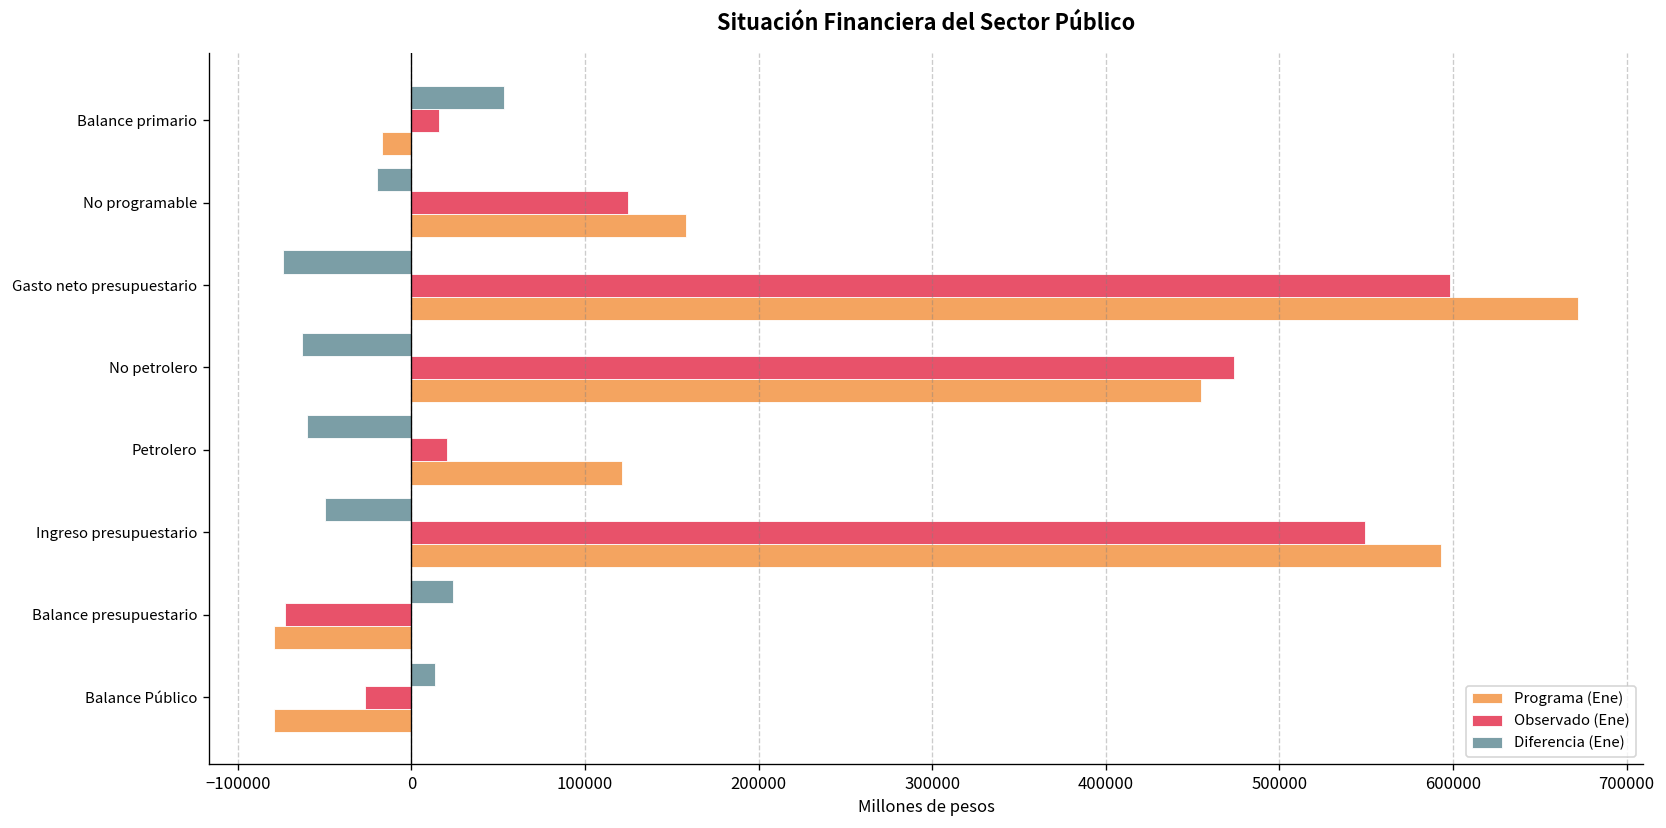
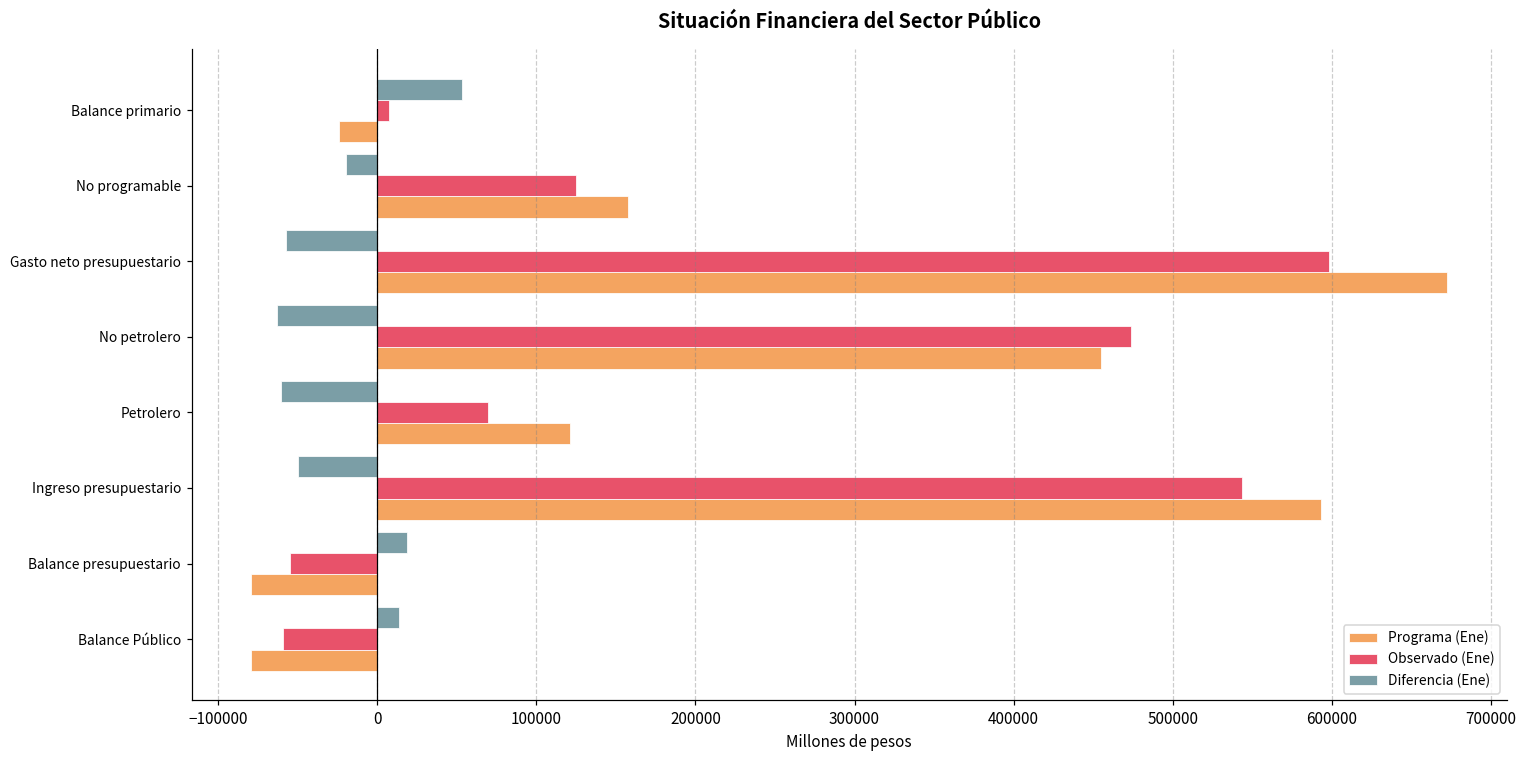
  {
    "Programa (Ene)": {
-     "Balance primario": -17000,
+     "Balance primario": -24000,
      "No programable": 158000,
      "Gasto neto presupuestario": 672000,
      "No petrolero": 455000,
      "Petrolero": 121000,
      "Ingreso presupuestario": 593000,
      "Balance presupuestario": -79000,
      "Balance Público": -79000
    },
    "Observado (Ene)": {
-     "Balance primario": 16000,
+     "Balance primario": 8000,
      "No programable": 125000,
      "Gasto neto presupuestario": 598000,
      "No petrolero": 474000,
-     "Petrolero": 21000,
-     "Ingreso presupuestario": 549000,
-     "Balance presupuestario": -73000,
-     "Balance Público": -27000
+     "Petrolero": 70000,
+     "Ingreso presupuestario": 543000,
+     "Balance presupuestario": -55000,
+     "Balance Público": -59000
    },
    "Diferencia (Ene)": {
      "Balance primario": 53000,
      "No programable": -20000,
-     "Gasto neto presupuestario": -74000,
+     "Gasto neto presupuestario": -57000,
      "No petrolero": -63000,
      "Petrolero": -60000,
      "Ingreso presupuestario": -50000,
-     "Balance presupuestario": 24000,
+     "Balance presupuestario": 19000,
      "Balance Público": 14000
    }
  }
